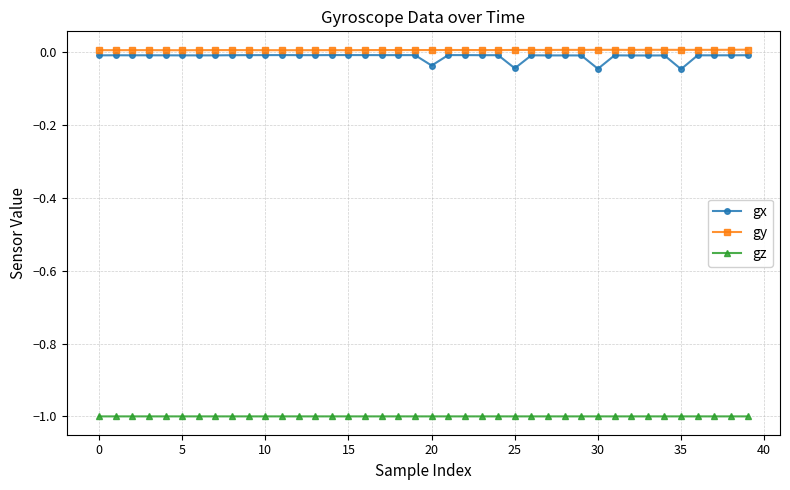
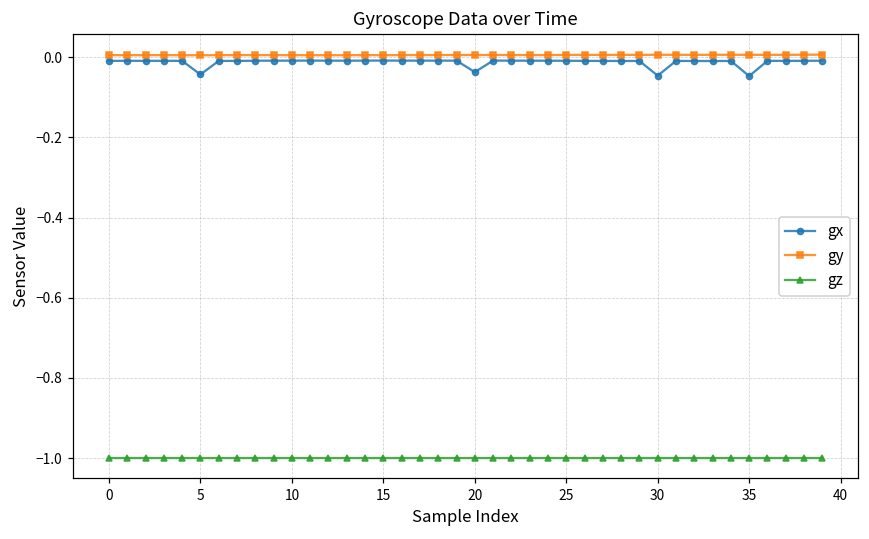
  {
    "gx": {
      "0": -0.01,
-     "5": -0.01,
+     "5": -0.04,
      "10": -0.01,
      "15": -0.01,
      "20": -0.04,
-     "25": -0.04,
+     "25": -0.01,
      "30": -0.05,
      "35": -0.05
    },
    "gy": {
      "0": 0.01,
      "5": 0.00,
      "10": 0.01,
      "15": 0.01,
      "20": 0.01,
      "25": 0.01,
      "30": 0.01,
      "35": 0.01
    },
    "gz": {
      "0": -1.00,
      "5": -1.00,
      "10": -1.00,
      "15": -1.00,
      "20": -1.00,
      "25": -1.00,
      "30": -1.00,
      "35": -1.00
    }
  }
